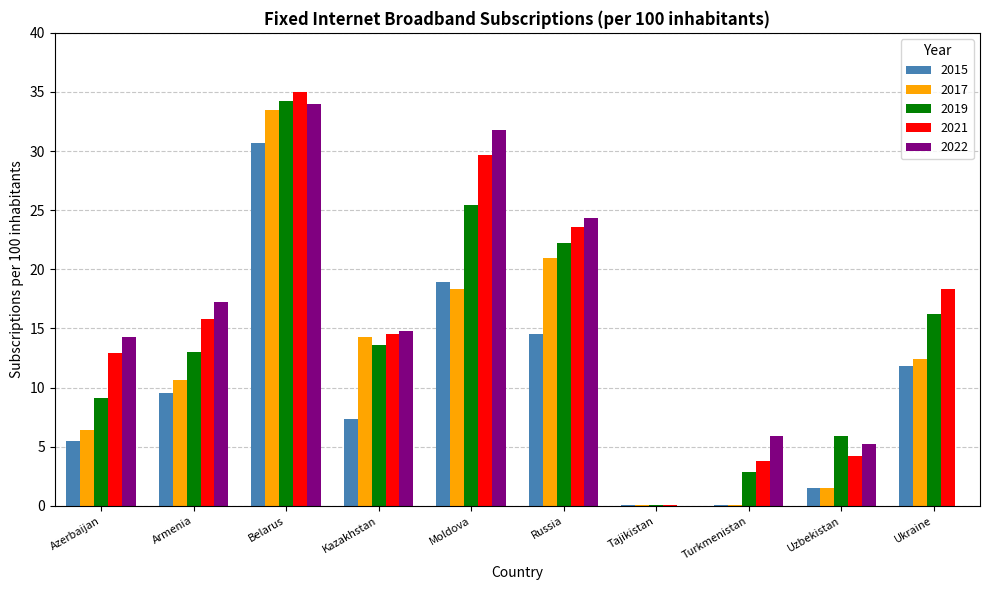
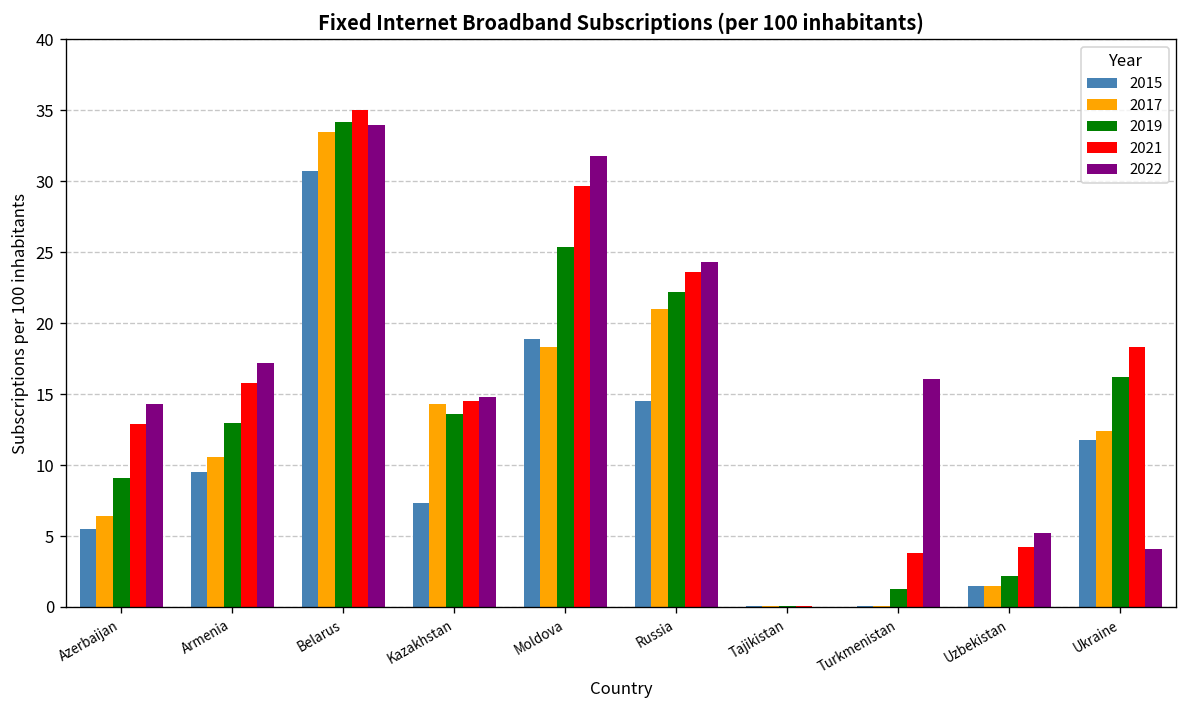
  {
    "2015": {
      "Azerbaijan": 5.5,
      "Armenia": 9.5,
      "Belarus": 30.7,
      "Kazakhstan": 7.3,
      "Moldova": 18.9,
      "Russia": 14.5,
      "Uzbekistan": 1.5,
      "Ukraine": 11.8
    },
    "2017": {
      "Azerbaijan": 6.4,
      "Armenia": 10.6,
      "Belarus": 33.5,
      "Kazakhstan": 14.3,
      "Moldova": 18.3,
      "Russia": 21.0,
      "Uzbekistan": 1.5,
      "Ukraine": 12.4
    },
    "2019": {
      "Azerbaijan": 9.1,
      "Armenia": 13.0,
      "Belarus": 34.2,
      "Kazakhstan": 13.6,
      "Moldova": 25.4,
      "Russia": 22.2,
-     "Turkmenistan": 2.9,
-     "Uzbekistan": 5.9,
+     "Turkmenistan": 1.3,
+     "Uzbekistan": 2.2,
      "Ukraine": 16.2
    },
    "2021": {
      "Azerbaijan": 12.9,
      "Armenia": 15.8,
      "Belarus": 35.0,
      "Kazakhstan": 14.5,
      "Moldova": 29.7,
      "Russia": 23.6,
      "Turkmenistan": 3.8,
      "Uzbekistan": 4.2,
      "Ukraine": 18.3
    },
    "2022": {
      "Azerbaijan": 14.3,
      "Armenia": 17.2,
      "Belarus": 34.0,
      "Kazakhstan": 14.8,
      "Moldova": 31.8,
      "Russia": 24.3,
      "Tajikistan": 0.0,
-     "Turkmenistan": 5.9,
+     "Turkmenistan": 16.1,
      "Uzbekistan": 5.2,
-     "Ukraine": 0.0
+     "Ukraine": 4.1
    }
  }
